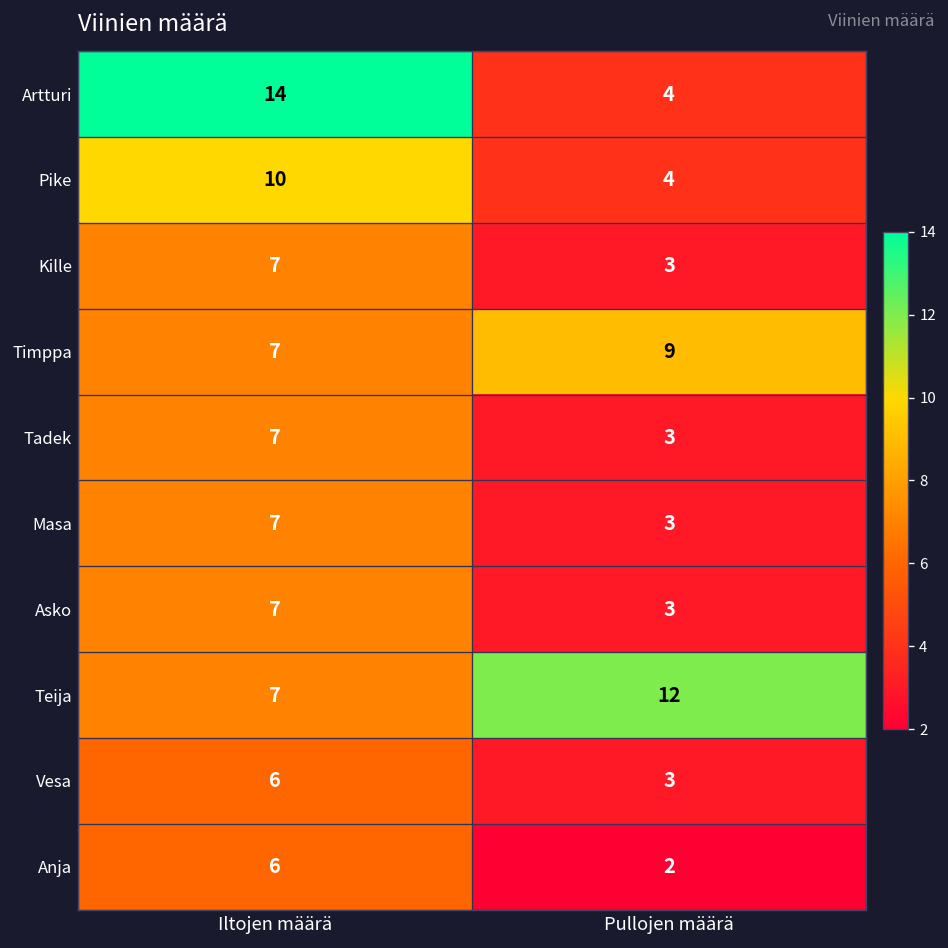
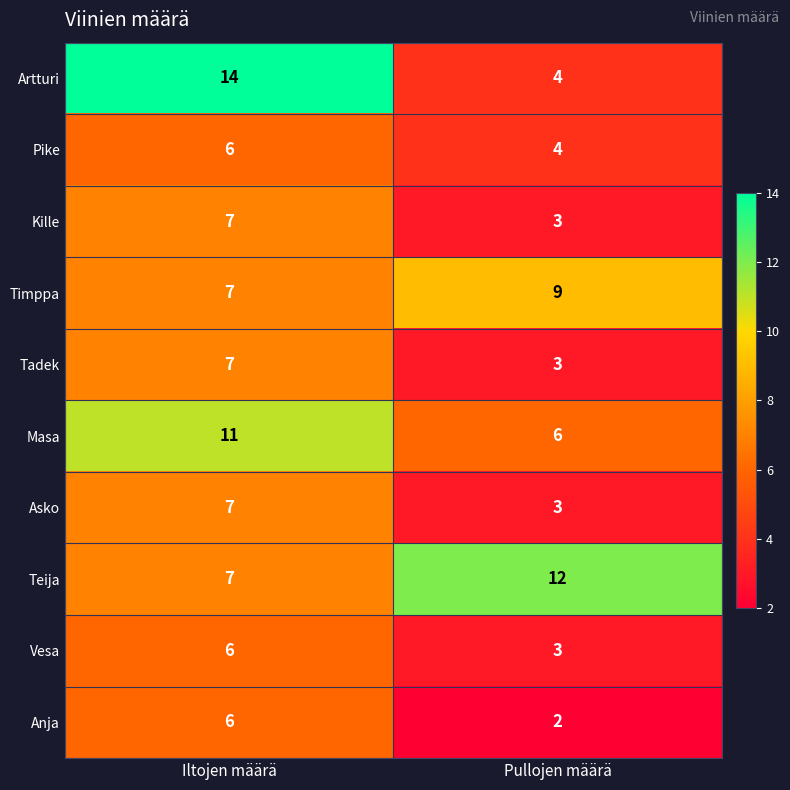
  {
    "Artturi": {
      "Iltojen määrä": 14,
      "Pullojen määrä": 4
    },
    "Pike": {
-     "Iltojen määrä": 10,
+     "Iltojen määrä": 6,
      "Pullojen määrä": 4
    },
    "Kille": {
      "Iltojen määrä": 7,
      "Pullojen määrä": 3
    },
    "Timppa": {
      "Iltojen määrä": 7,
      "Pullojen määrä": 9
    },
    "Tadek": {
      "Iltojen määrä": 7,
      "Pullojen määrä": 3
    },
    "Masa": {
-     "Iltojen määrä": 7,
-     "Pullojen määrä": 3
+     "Iltojen määrä": 11,
+     "Pullojen määrä": 6
    },
    "Asko": {
      "Iltojen määrä": 7,
      "Pullojen määrä": 3
    },
    "Teija": {
      "Iltojen määrä": 7,
      "Pullojen määrä": 12
    },
    "Vesa": {
      "Iltojen määrä": 6,
      "Pullojen määrä": 3
    },
    "Anja": {
      "Iltojen määrä": 6,
      "Pullojen määrä": 2
    }
  }
